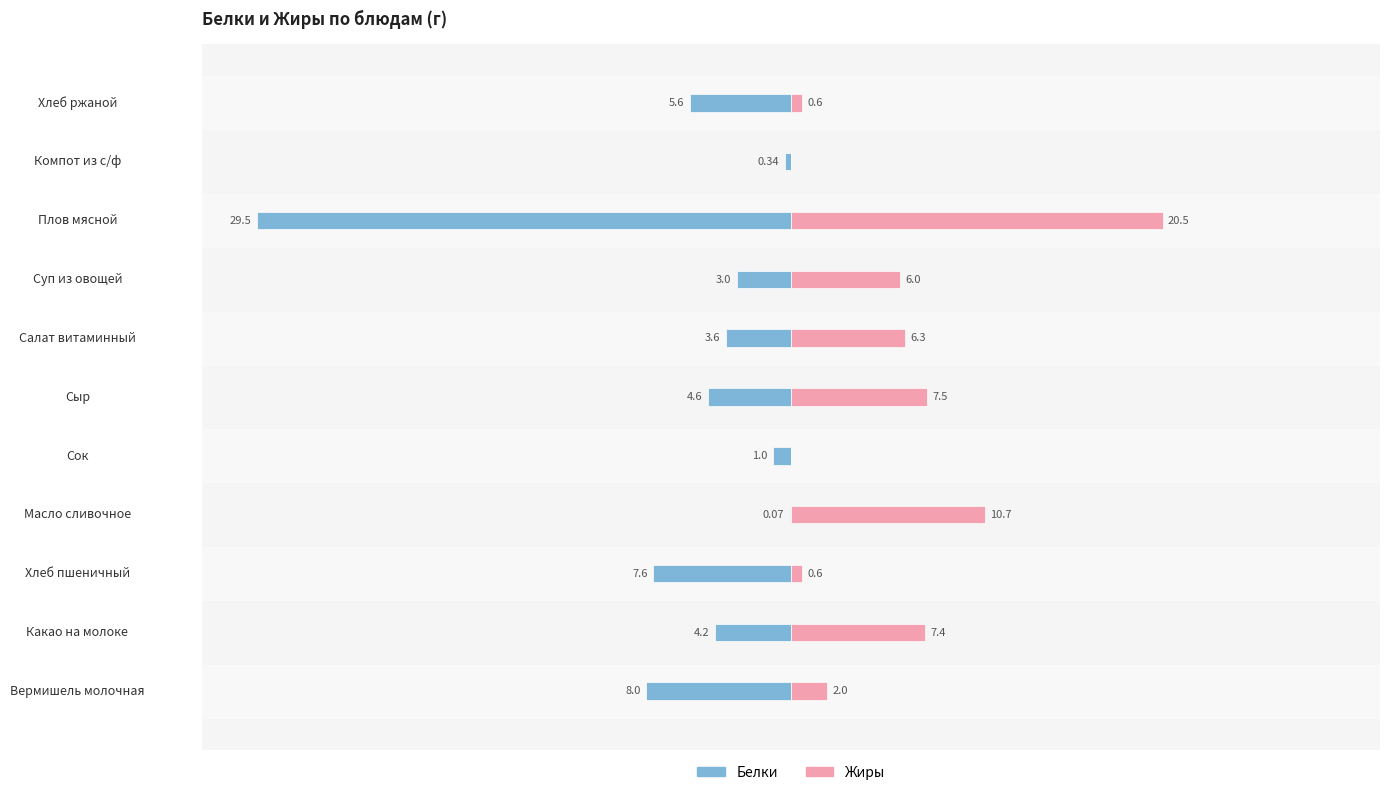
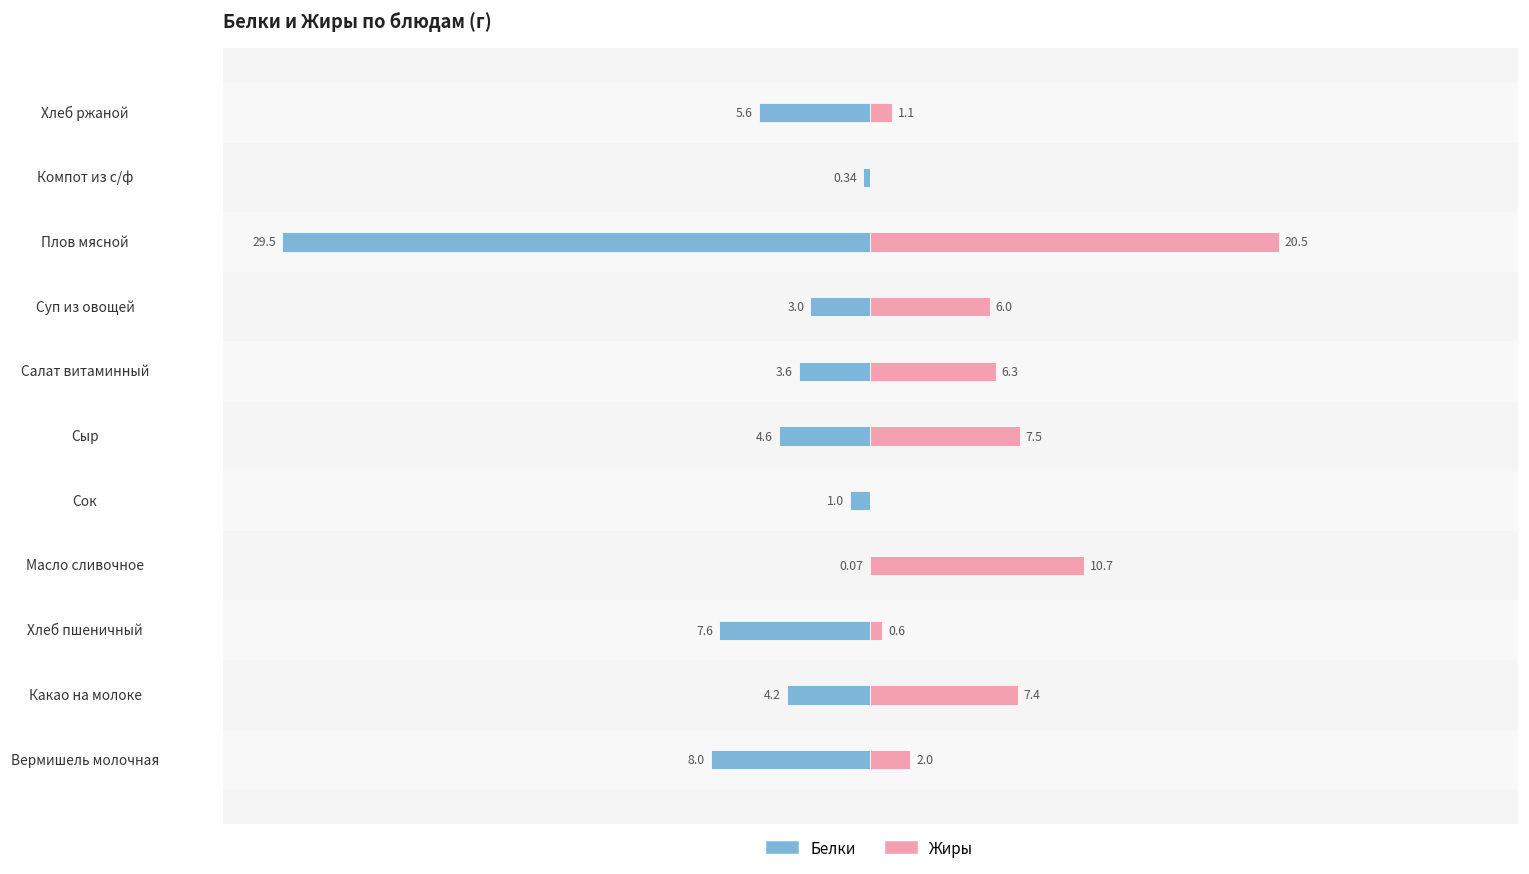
  {
    "Жиры": {
-     "Хлеб ржаной": 0.6,
+     "Хлеб ржаной": 1.1,
      "Плов мясной": 20.5,
      "Суп из овощей": 6.0,
      "Салат витаминный": 6.3,
      "Сыр": 7.5,
      "Масло сливочное": 10.7,
      "Хлеб пшеничный": 0.6,
      "Какао на молоке": 7.4,
      "Вермишель молочная": 2.0
    }
  }
